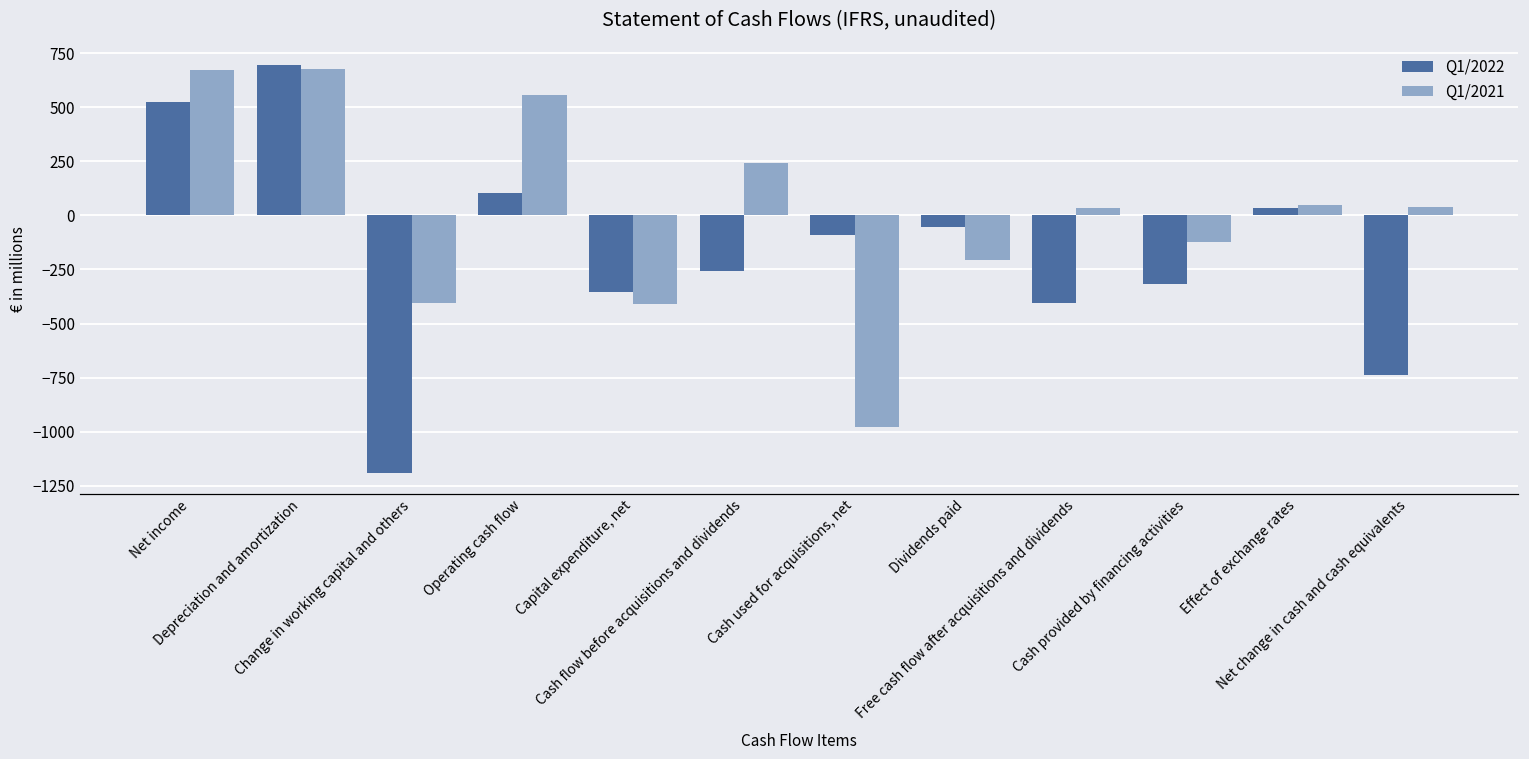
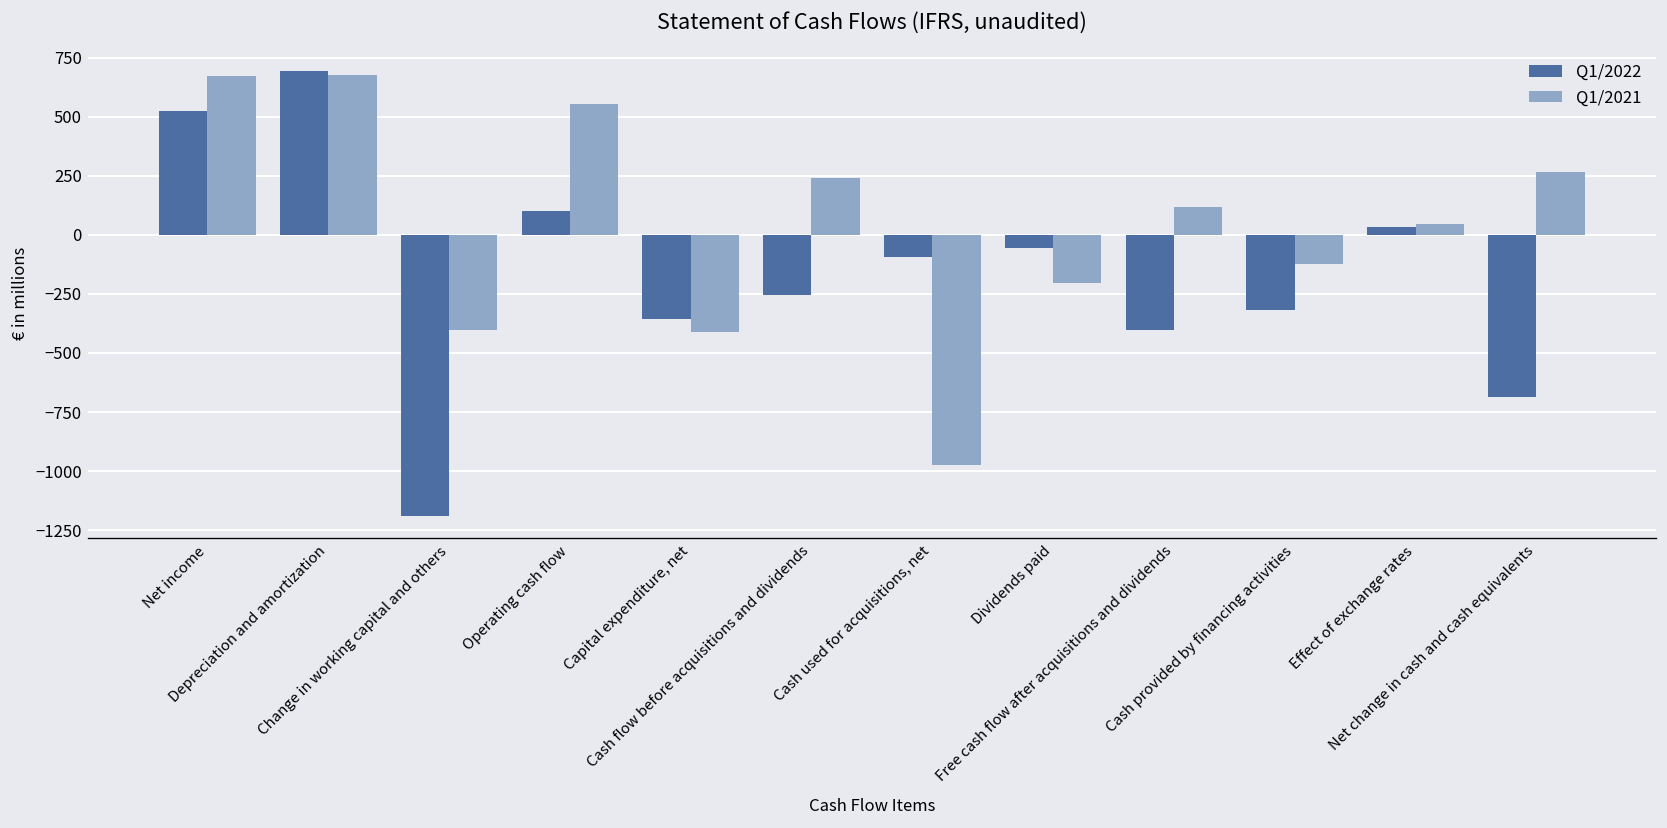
  {
    "Q1/2022": {
      "Net income": 520,
      "Depreciation and amortization": 690,
      "Change in working capital and others": -1190,
      "Operating cash flow": 100,
      "Capital expenditure, net": -360,
      "Cash flow before acquisitions and dividends": -260,
      "Cash used for acquisitions, net": -90,
      "Dividends paid": -60,
      "Free cash flow after acquisitions and dividends": -400,
      "Cash provided by financing activities": -320,
      "Effect of exchange rates": 40,
-     "Net change in cash and cash equivalents": -740
+     "Net change in cash and cash equivalents": -690
    },
    "Q1/2021": {
      "Net income": 670,
      "Depreciation and amortization": 680,
      "Change in working capital and others": -400,
      "Operating cash flow": 560,
      "Capital expenditure, net": -410,
      "Cash flow before acquisitions and dividends": 240,
      "Cash used for acquisitions, net": -980,
      "Dividends paid": -200,
-     "Free cash flow after acquisitions and dividends": 30,
+     "Free cash flow after acquisitions and dividends": 120,
      "Cash provided by financing activities": -120,
      "Effect of exchange rates": 50,
-     "Net change in cash and cash equivalents": 40
+     "Net change in cash and cash equivalents": 270
    }
  }
